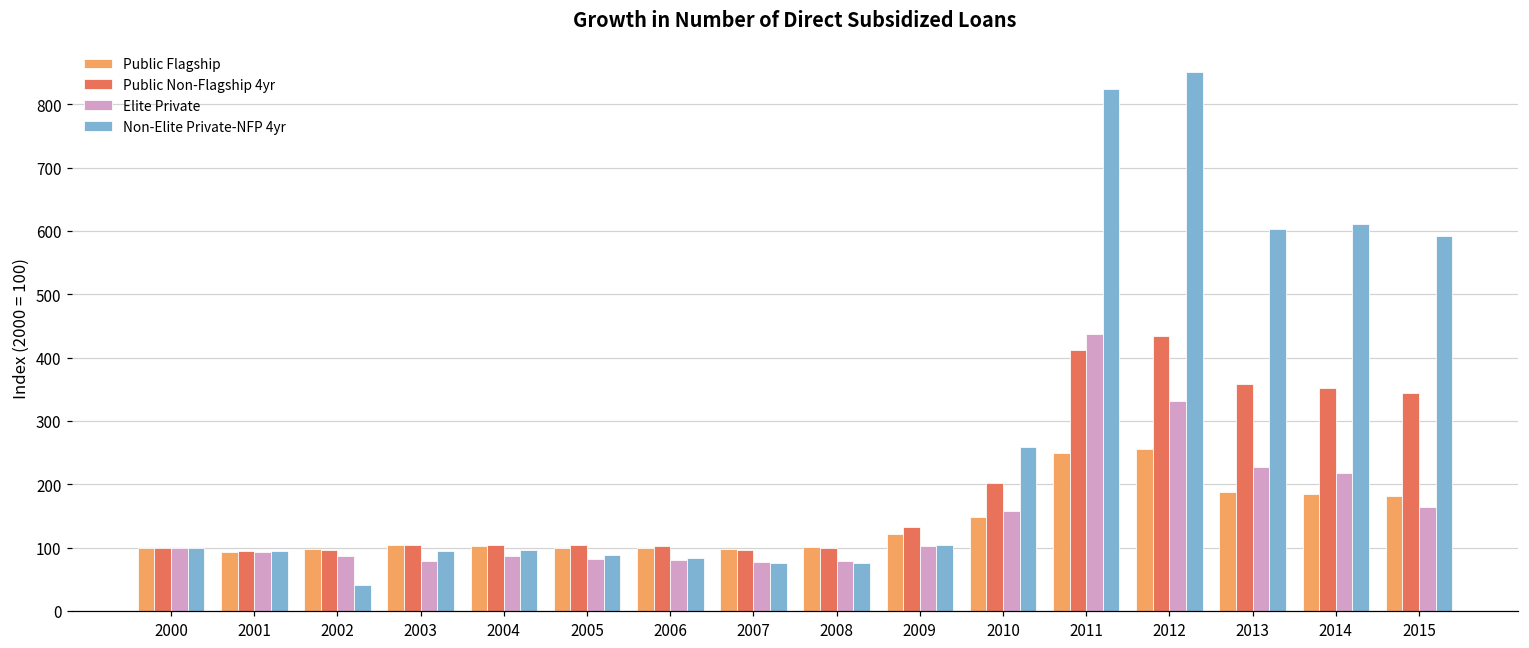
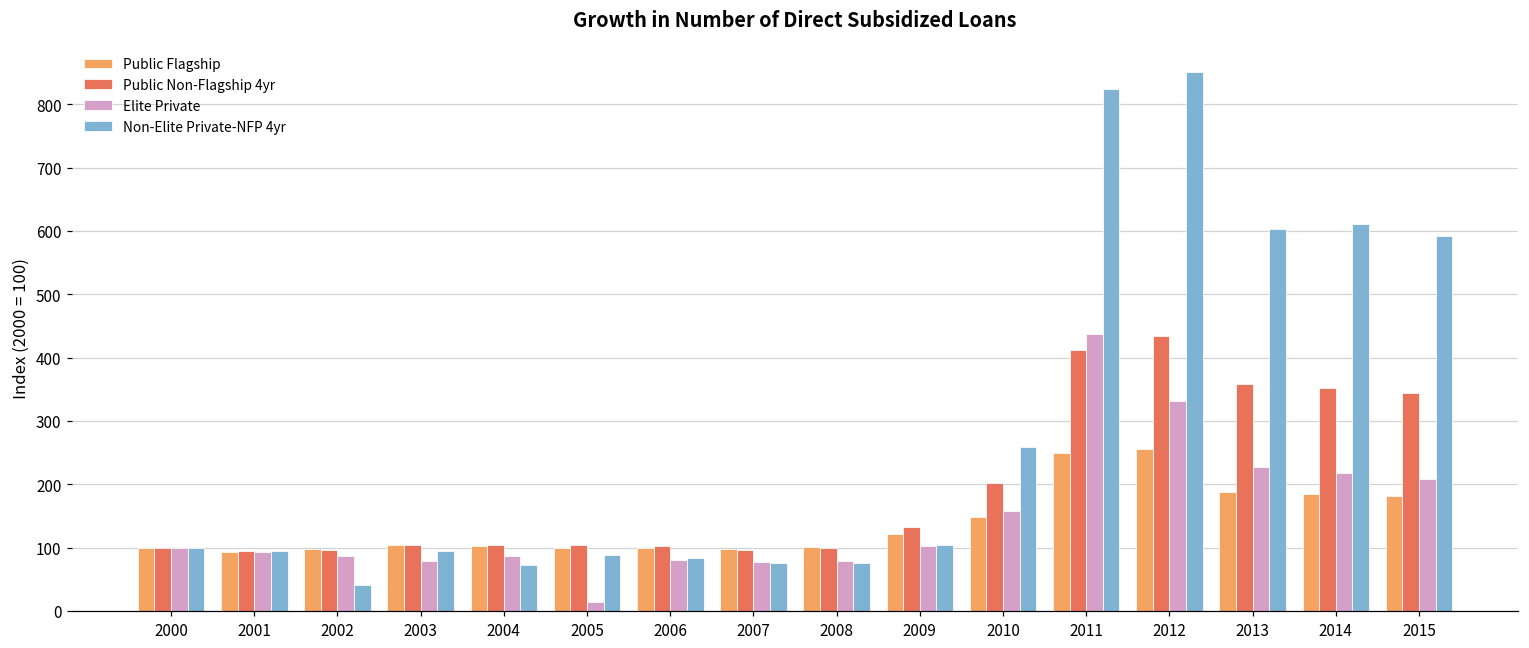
  {
    "Elite Private": {
      "2000": 100,
      "2001": 90,
      "2002": 90,
      "2003": 80,
      "2004": 90,
-     "2005": 80,
+     "2005": 10,
      "2006": 80,
      "2007": 80,
      "2008": 80,
      "2009": 100,
      "2010": 160,
      "2011": 440,
      "2012": 330,
      "2013": 230,
      "2014": 220,
-     "2015": 160
+     "2015": 210
    },
    "Non-Elite Private-NFP 4yr": {
      "2000": 100,
      "2001": 90,
      "2002": 40,
      "2003": 90,
-     "2004": 100,
+     "2004": 70,
      "2005": 90,
      "2006": 80,
      "2007": 80,
      "2008": 80,
      "2009": 100,
      "2010": 260,
      "2011": 820,
      "2012": 850,
      "2013": 600,
      "2014": 610,
      "2015": 590
    }
  }
